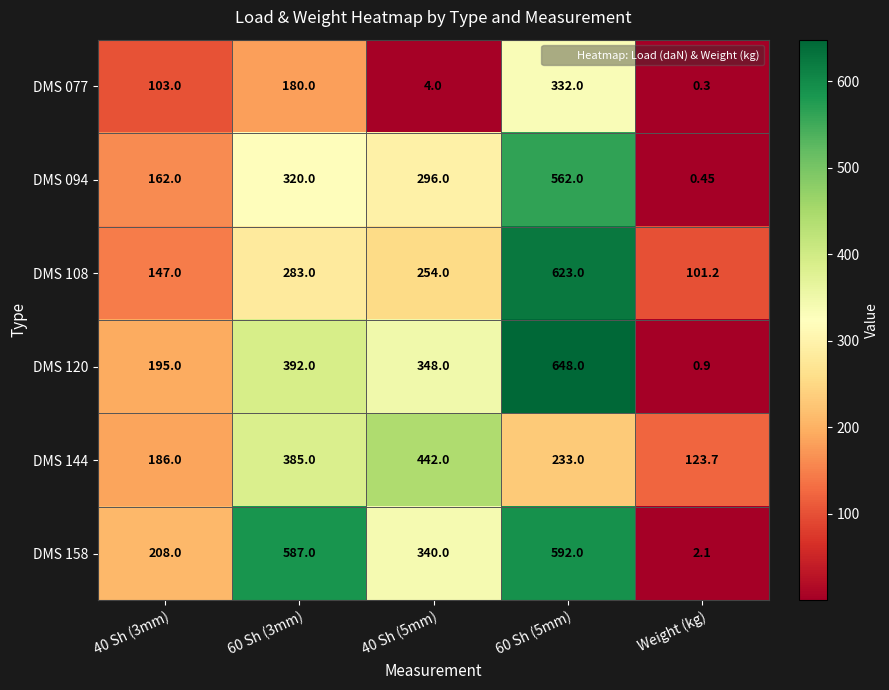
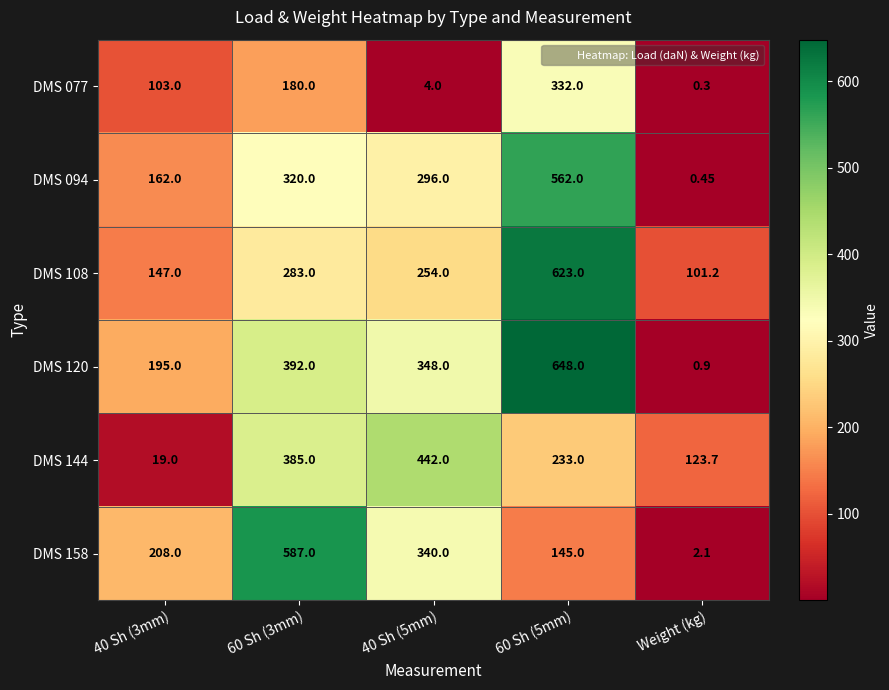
  {
    "DMS 077": {
      "40 Sh (3mm)": 103.0,
      "60 Sh (3mm)": 180.0,
      "40 Sh (5mm)": 4.0,
      "60 Sh (5mm)": 332.0,
      "Weight (kg)": 0.3
    },
    "DMS 094": {
      "40 Sh (3mm)": 162.0,
      "60 Sh (3mm)": 320.0,
      "40 Sh (5mm)": 296.0,
      "60 Sh (5mm)": 562.0,
      "Weight (kg)": 0.45
    },
    "DMS 108": {
      "40 Sh (3mm)": 147.0,
      "60 Sh (3mm)": 283.0,
      "40 Sh (5mm)": 254.0,
      "60 Sh (5mm)": 623.0,
      "Weight (kg)": 101.2
    },
    "DMS 120": {
      "40 Sh (3mm)": 195.0,
      "60 Sh (3mm)": 392.0,
      "40 Sh (5mm)": 348.0,
      "60 Sh (5mm)": 648.0,
      "Weight (kg)": 0.9
    },
    "DMS 144": {
-     "40 Sh (3mm)": 186.0,
+     "40 Sh (3mm)": 19.0,
      "60 Sh (3mm)": 385.0,
      "40 Sh (5mm)": 442.0,
      "60 Sh (5mm)": 233.0,
      "Weight (kg)": 123.7
    },
    "DMS 158": {
      "40 Sh (3mm)": 208.0,
      "60 Sh (3mm)": 587.0,
      "40 Sh (5mm)": 340.0,
-     "60 Sh (5mm)": 592.0,
+     "60 Sh (5mm)": 145.0,
      "Weight (kg)": 2.1
    }
  }
